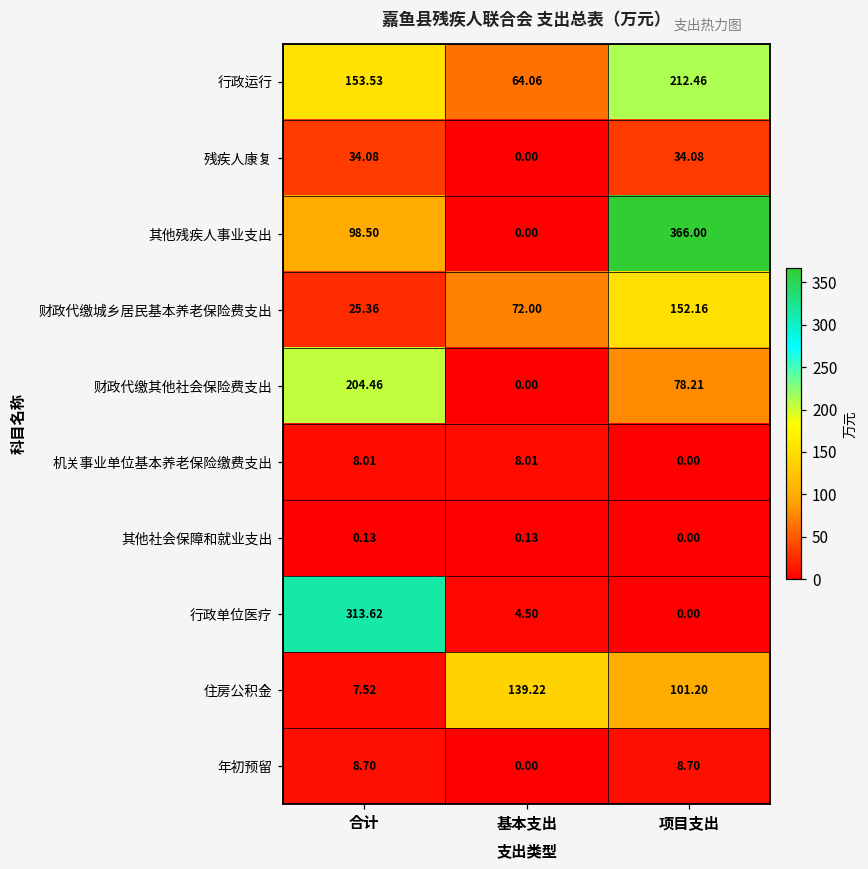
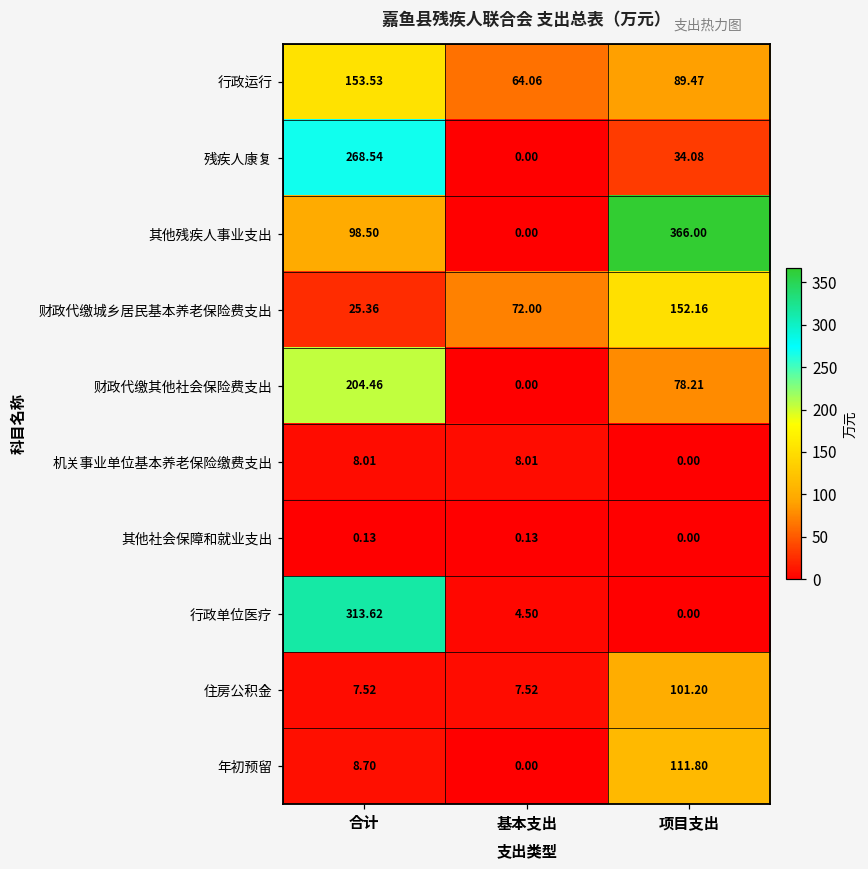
  {
    "行政运行": {
      "合计": 153.53,
      "基本支出": 64.06,
-     "项目支出": 212.46
+     "项目支出": 89.47
    },
    "残疾人康复": {
-     "合计": 34.08,
+     "合计": 268.54,
      "基本支出": 0.00,
      "项目支出": 34.08
    },
    "其他残疾人事业支出": {
      "合计": 98.50,
      "基本支出": 0.00,
      "项目支出": 366.00
    },
    "财政代缴城乡居民基本养老保险费支出": {
      "合计": 25.36,
      "基本支出": 72.00,
      "项目支出": 152.16
    },
    "财政代缴其他社会保险费支出": {
      "合计": 204.46,
      "基本支出": 0.00,
      "项目支出": 78.21
    },
    "机关事业单位基本养老保险缴费支出": {
      "合计": 8.01,
      "基本支出": 8.01,
      "项目支出": 0.00
    },
    "其他社会保障和就业支出": {
      "合计": 0.13,
      "基本支出": 0.13,
      "项目支出": 0.00
    },
    "行政单位医疗": {
      "合计": 313.62,
      "基本支出": 4.50,
      "项目支出": 0.00
    },
    "住房公积金": {
      "合计": 7.52,
-     "基本支出": 139.22,
+     "基本支出": 7.52,
      "项目支出": 101.20
    },
    "年初预留": {
      "合计": 8.70,
      "基本支出": 0.00,
-     "项目支出": 8.70
+     "项目支出": 111.80
    }
  }
